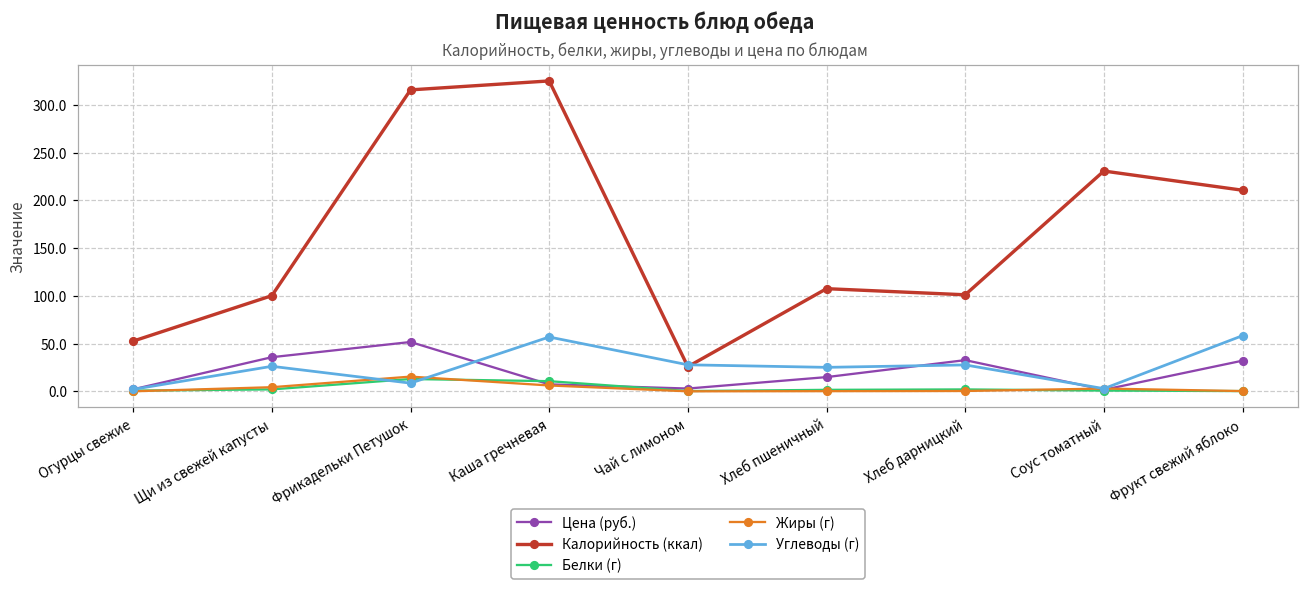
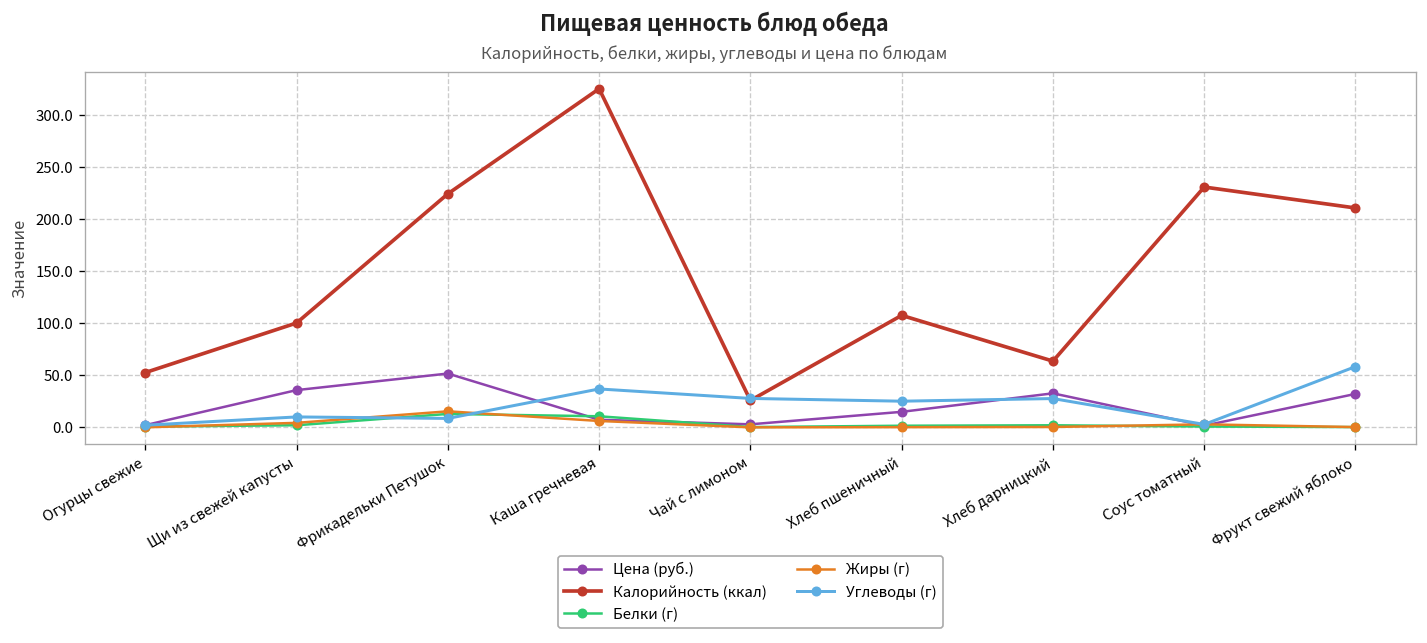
  {
    "Цена (руб.)": {
      "Щи из свежей капусты": 40,
      "Фрикадельки Петушок": 50,
      "Хлеб пшеничный": 10,
      "Хлеб дарницкий": 30,
      "Фрукт свежий яблоко": 30
    },
    "Калорийность (ккал)": {
      "Огурцы свежие": 50,
      "Щи из свежей капусты": 100,
-     "Фрикадельки Петушок": 320,
+     "Фрикадельки Петушок": 220,
      "Каша гречневая": 330,
      "Хлеб пшеничный": 110,
-     "Хлеб дарницкий": 100,
+     "Хлеб дарницкий": 60,
      "Соус томатный": 230,
      "Фрукт свежий яблоко": 210
    },
    "Белки (г)": {
      "Каша гречневая": 10
    },
    "Углеводы (г)": {
-     "Щи из свежей капусты": 30,
+     "Щи из свежей капусты": 10,
      "Фрикадельки Петушок": 10,
-     "Каша гречневая": 60,
+     "Каша гречневая": 40,
      "Хлеб пшеничный": 30,
      "Хлеб дарницкий": 30,
      "Фрукт свежий яблоко": 60
    }
  }
